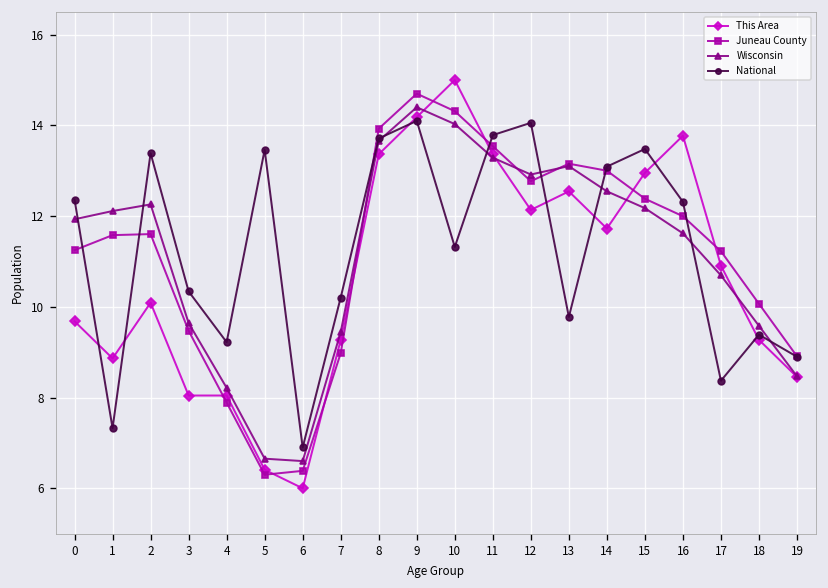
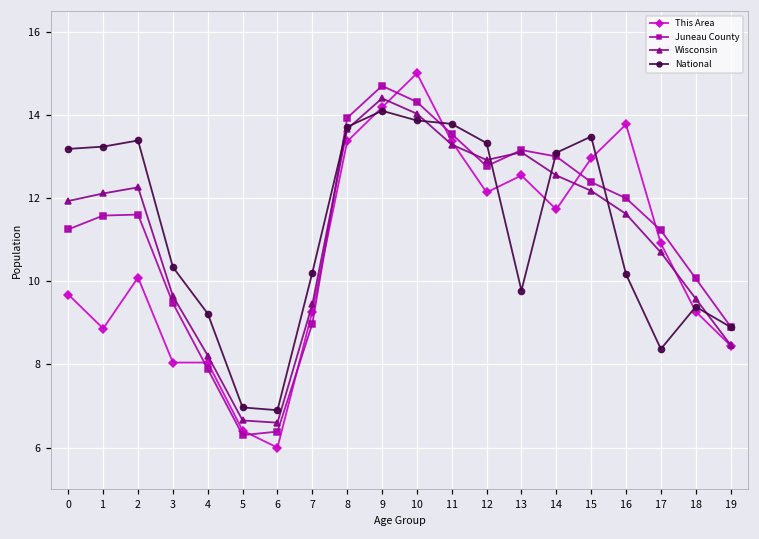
  {
    "National": {
-     "0": 12.4,
-     "1": 7.3,
+     "0": 13.2,
+     "1": 13.2,
      "2": 13.4,
      "3": 10.3,
      "4": 9.2,
-     "5": 13.5,
+     "5": 7.0,
      "6": 6.9,
      "7": 10.2,
      "9": 14.1,
-     "10": 11.3,
+     "10": 13.9,
      "11": 13.8,
-     "12": 14.1,
+     "12": 13.3,
      "13": 9.8,
      "14": 13.1,
      "15": 13.5,
-     "16": 12.3,
+     "16": 10.2,
      "17": 8.4,
      "18": 9.4
    }
  }
